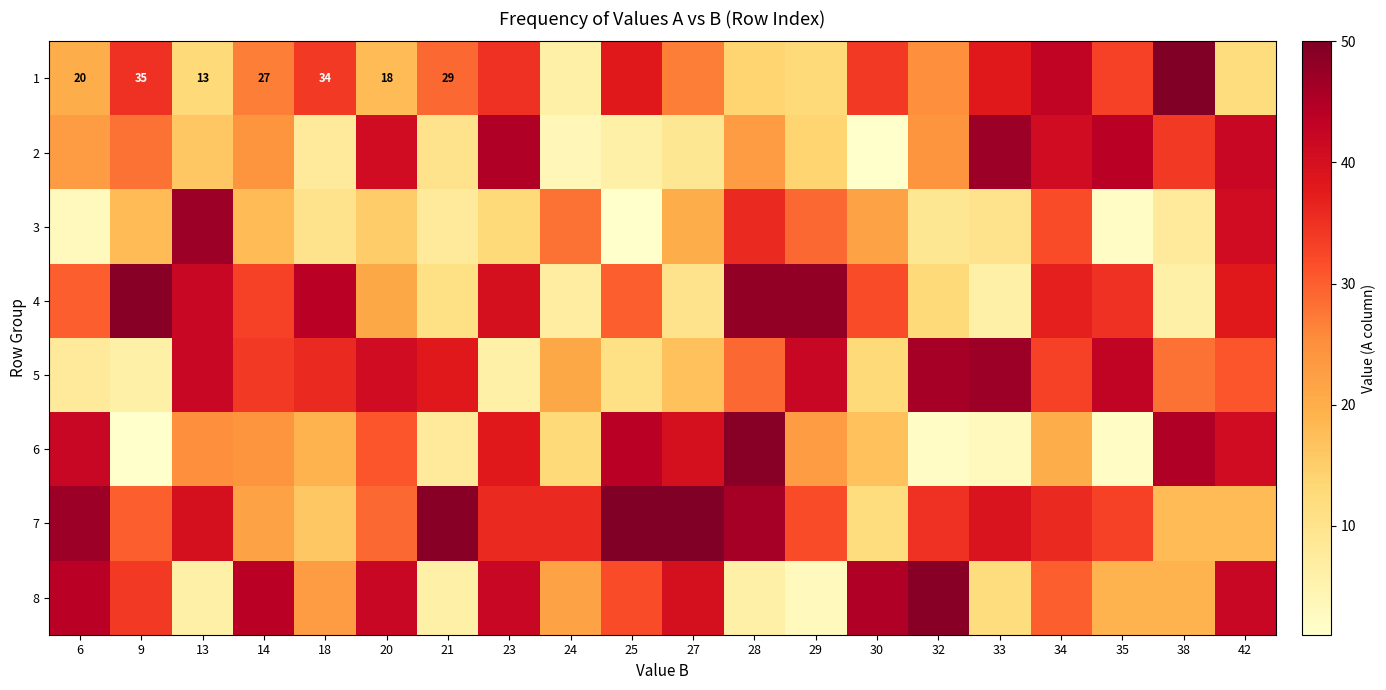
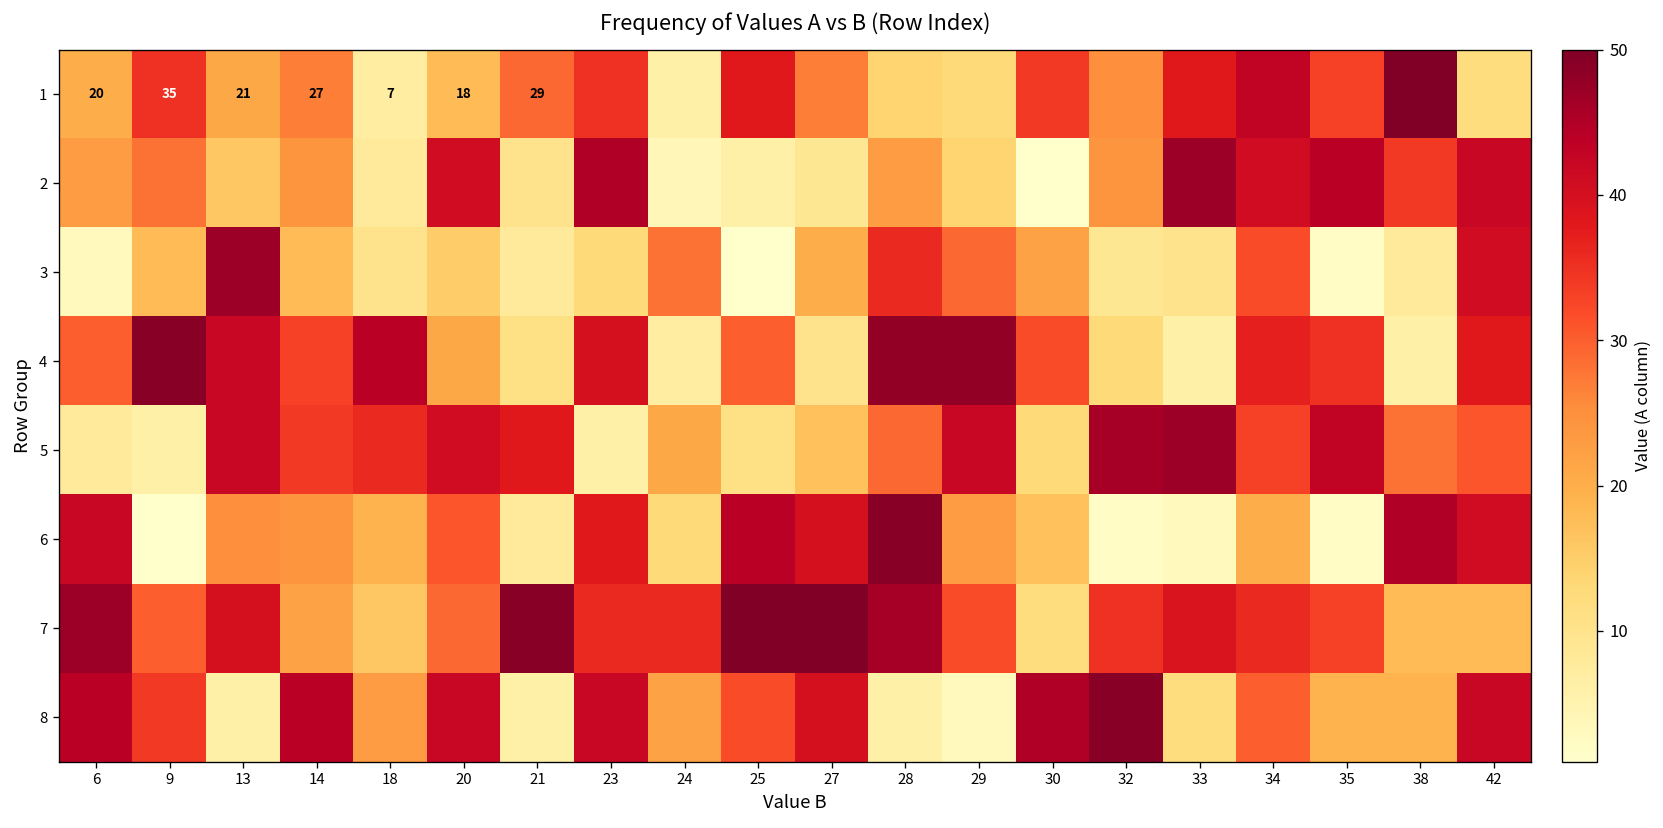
  {
    "1": {
      "6": 20,
      "9": 35,
-     "13": 13,
+     "13": 21,
      "14": 27,
-     "18": 34,
+     "18": 7,
      "20": 18,
      "21": 29
    }
  }
